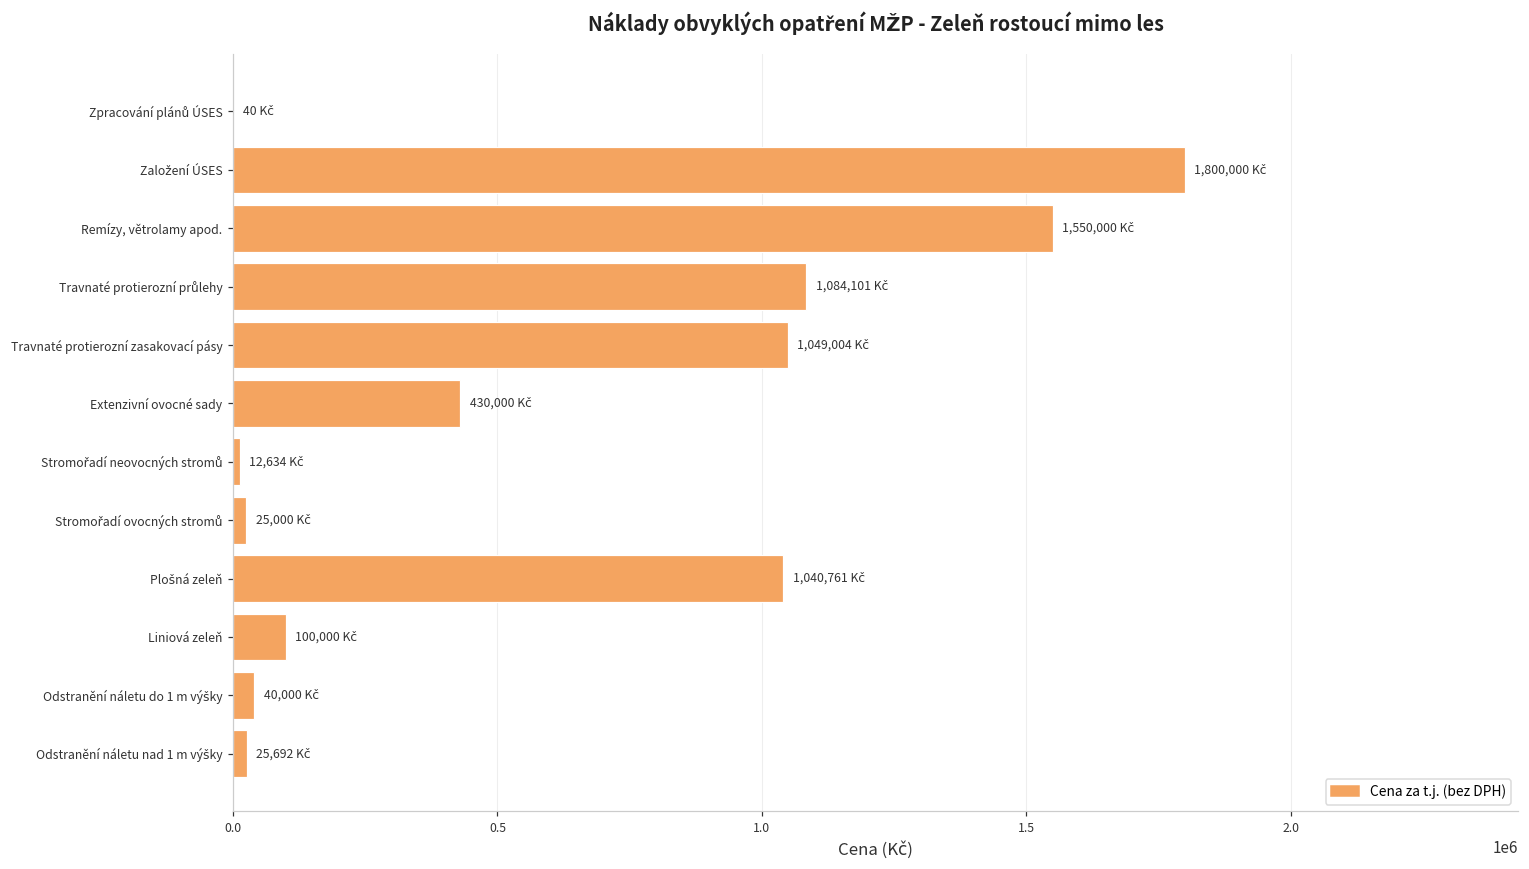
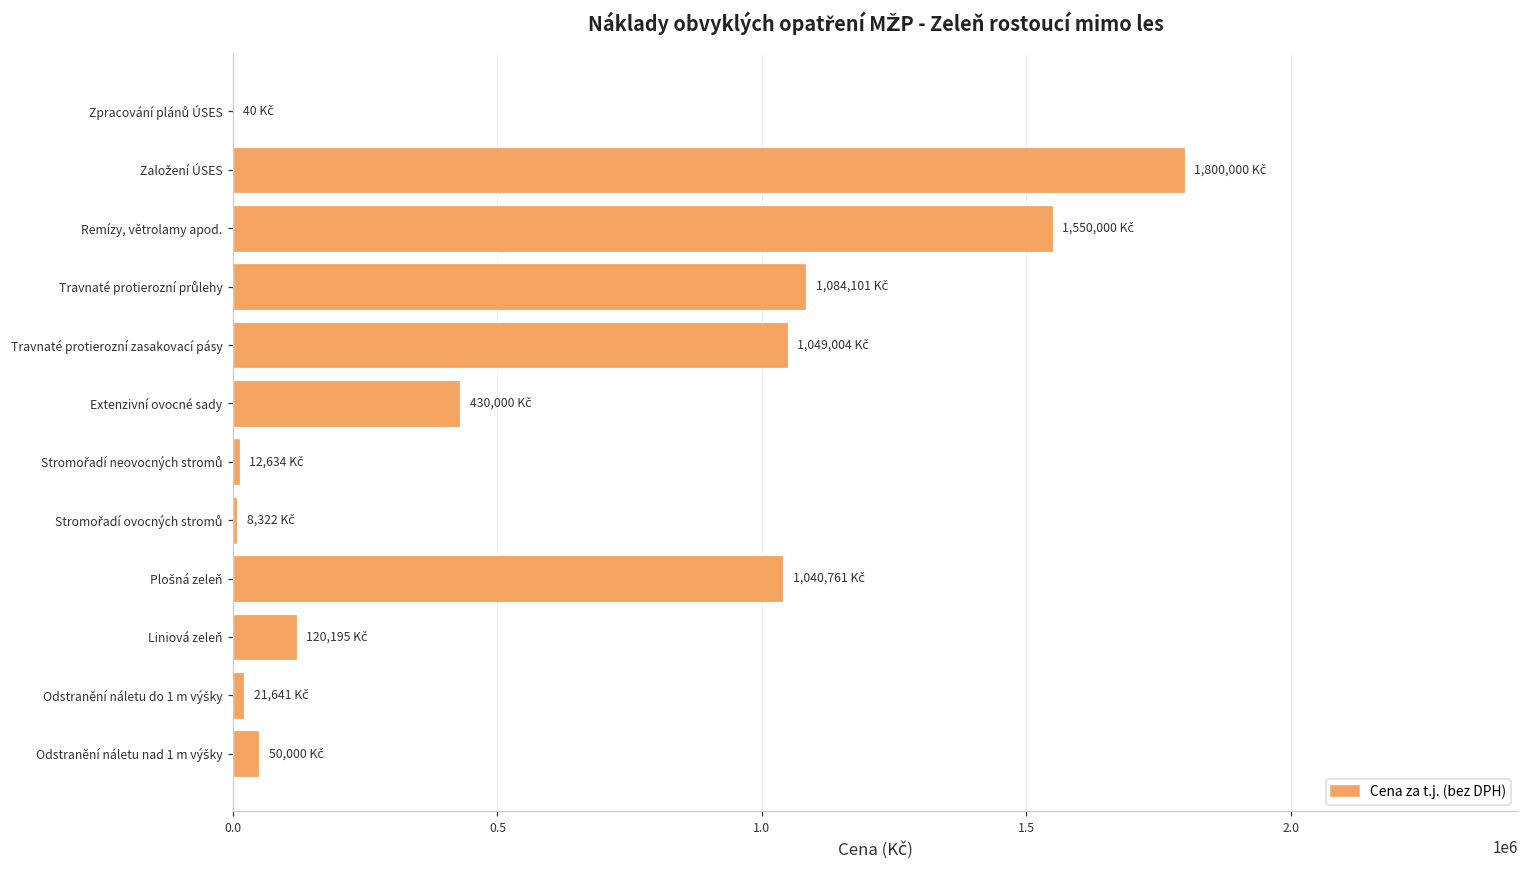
  {
    "Zpracování plánů ÚSES": "40",
    "Založení ÚSES": "1,800,000",
    "Remízy, větrolamy apod.": "1,550,000",
    "Travnaté protierozní průlehy": "1,084,101",
    "Travnaté protierozní zasakovací pásy": "1,049,004",
    "Extenzivní ovocné sady": "430,000",
    "Stromořadí neovocných stromů": "12,634",
-   "Stromořadí ovocných stromů": "25,000",
+   "Stromořadí ovocných stromů": "8,322",
    "Plošná zeleň": "1,040,761",
-   "Liniová zeleň": "100,000",
-   "Odstranění náletu do 1 m výšky": "40,000",
-   "Odstranění náletu nad 1 m výšky": "25,692"
+   "Liniová zeleň": "120,195",
+   "Odstranění náletu do 1 m výšky": "21,641",
+   "Odstranění náletu nad 1 m výšky": "50,000"
  }
